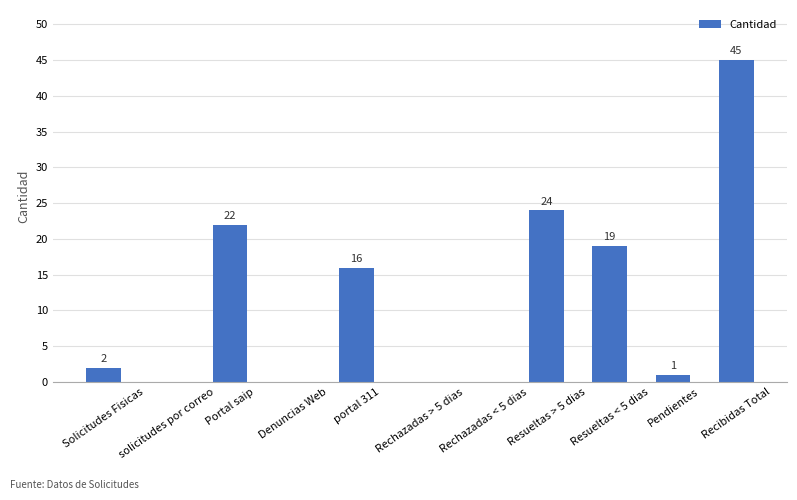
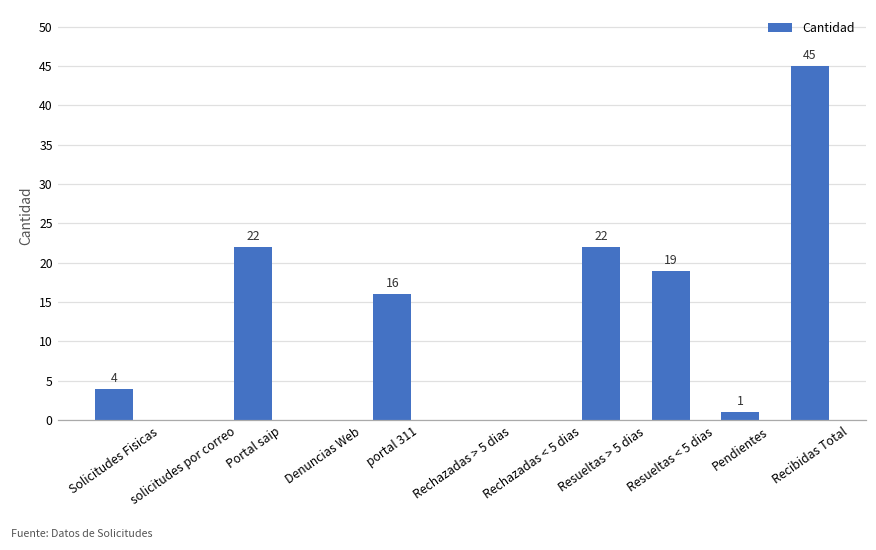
  {
-   "Solicitudes Fisicas": 2,
+   "Solicitudes Fisicas": 4,
    "Portal saip": 22,
    "portal 311": 16,
-   "Resueltas > 5 dias": 24,
+   "Resueltas > 5 dias": 22,
    "Resueltas < 5 dias": 19,
    "Pendientes": 1,
    "Recibidas Total": 45
  }
